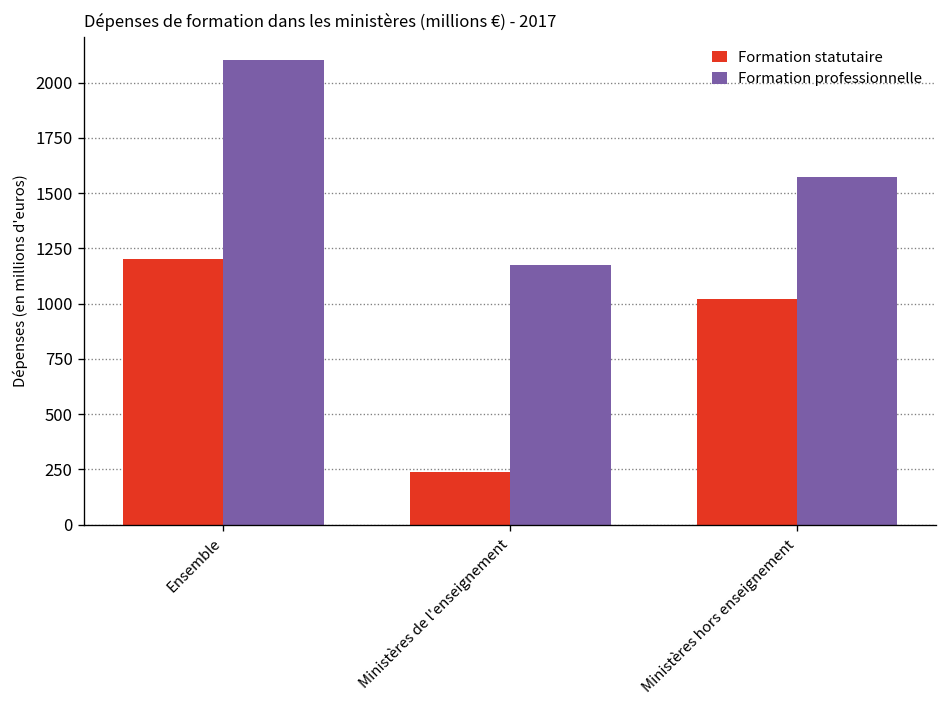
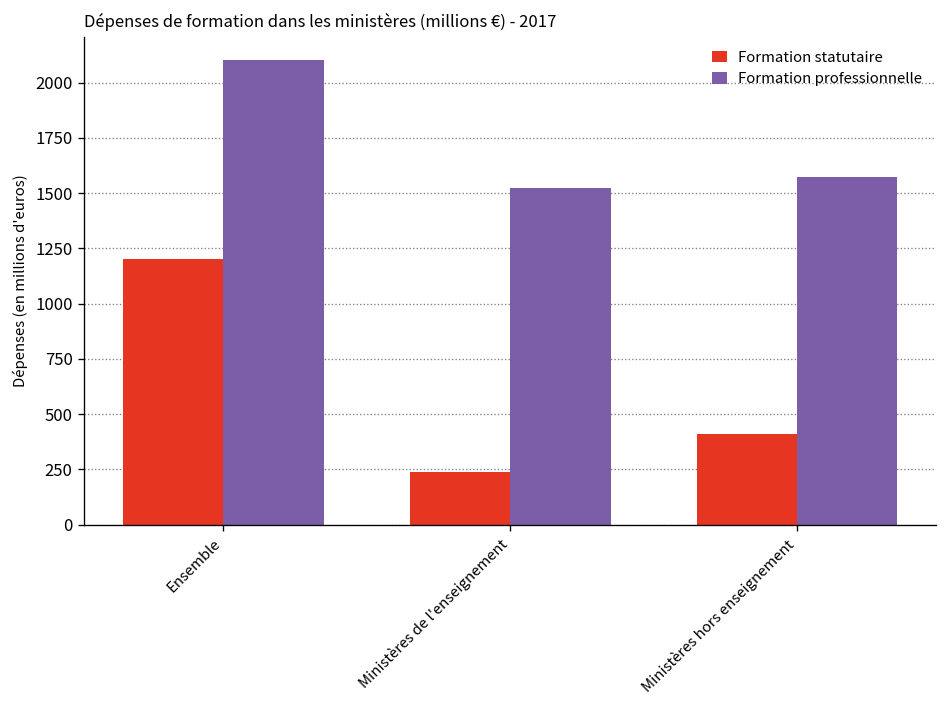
  {
    "Formation statutaire": {
      "Ensemble": 1200,
      "Ministères de l'enseignement": 240,
-     "Ministères hors enseignement": 1020
+     "Ministères hors enseignement": 410
    },
    "Formation professionnelle": {
      "Ensemble": 2100,
-     "Ministères de l'enseignement": 1170,
+     "Ministères de l'enseignement": 1520,
      "Ministères hors enseignement": 1570
    }
  }
